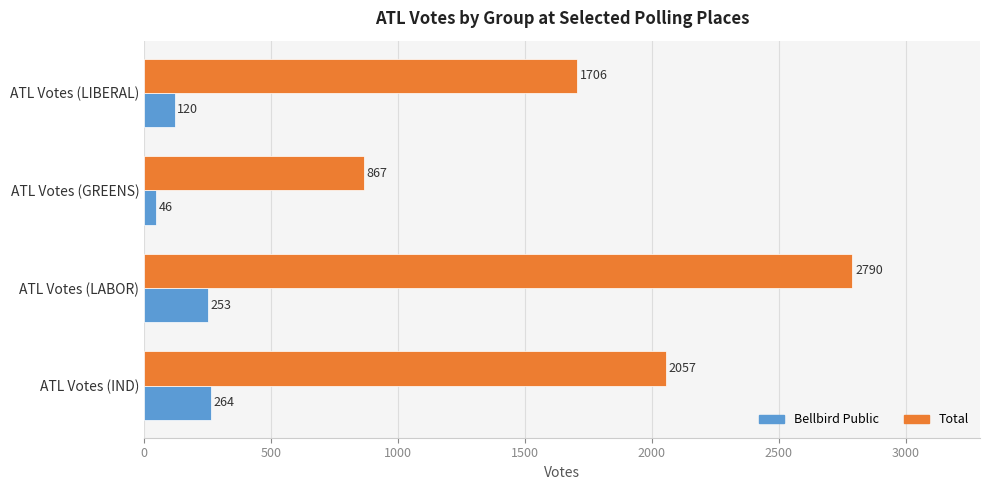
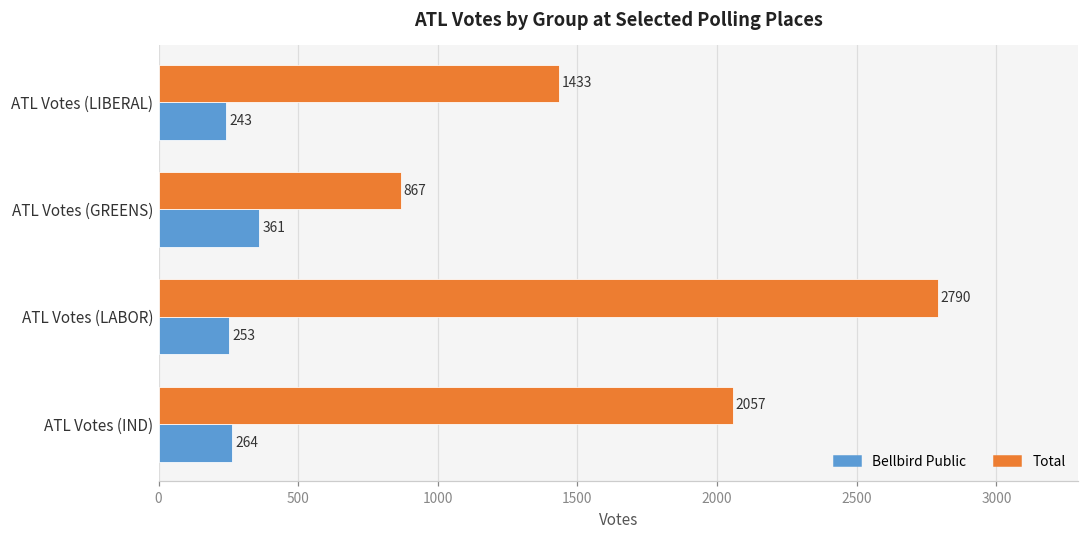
  {
    "Bellbird Public": {
-     "ATL Votes (LIBERAL)": 120,
-     "ATL Votes (GREENS)": 46,
+     "ATL Votes (LIBERAL)": 243,
+     "ATL Votes (GREENS)": 361,
      "ATL Votes (LABOR)": 253,
      "ATL Votes (IND)": 264
    },
    "Total": {
-     "ATL Votes (LIBERAL)": 1706,
+     "ATL Votes (LIBERAL)": 1433,
      "ATL Votes (GREENS)": 867,
      "ATL Votes (LABOR)": 2790,
      "ATL Votes (IND)": 2057
    }
  }
